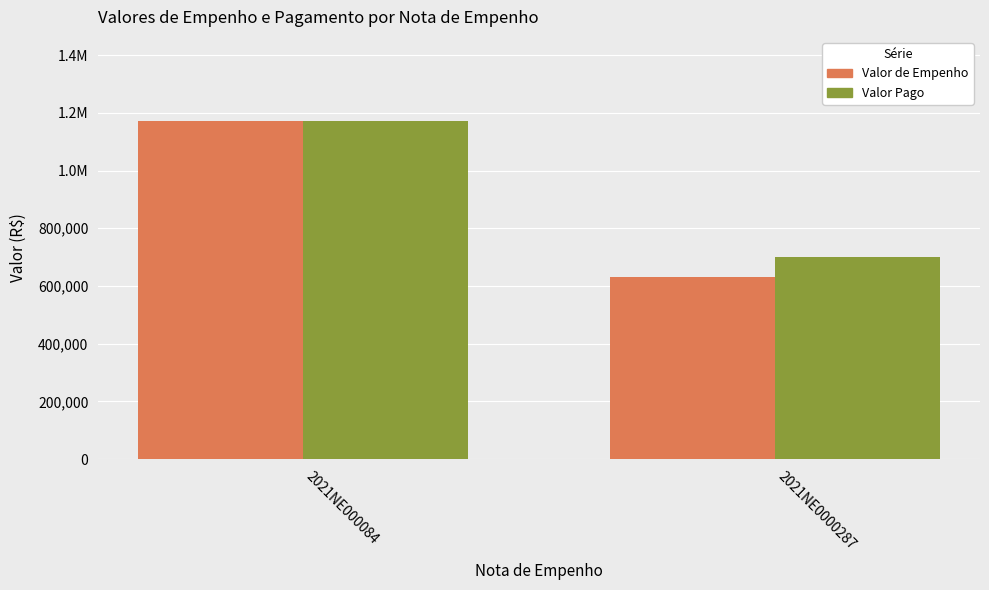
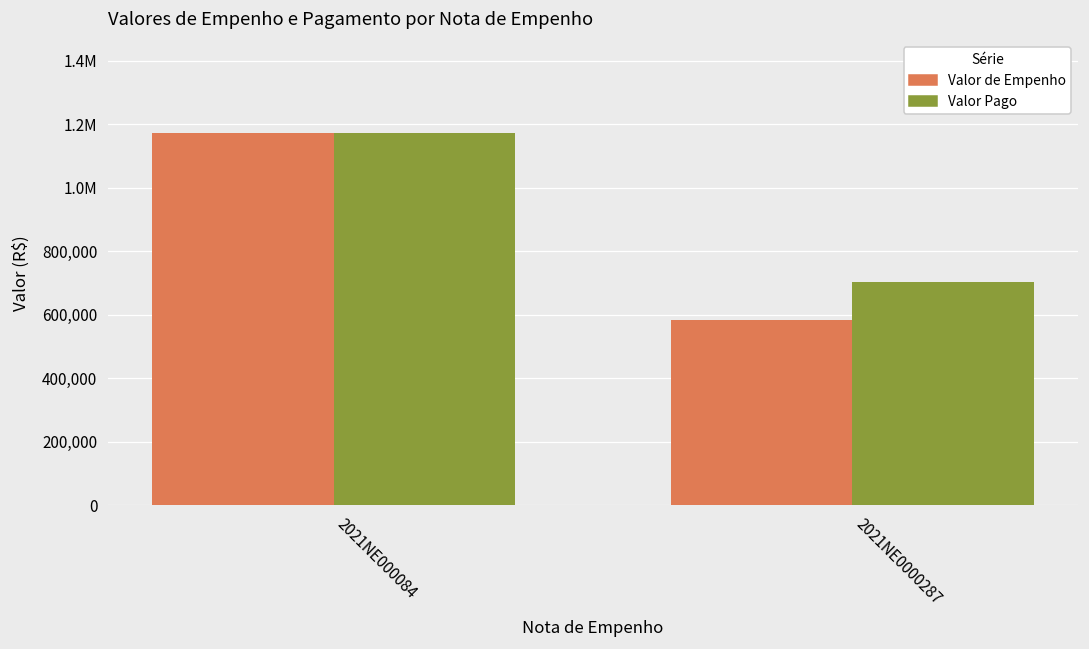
  {
    "Valor de Empenho": {
      "2021NE000084": "1,170,000",
-     "2021NE0000287": "630,000"
+     "2021NE0000287": "580,000"
    },
    "Valor Pago": {
      "2021NE000084": "1,170,000",
      "2021NE0000287": "700,000"
    }
  }
